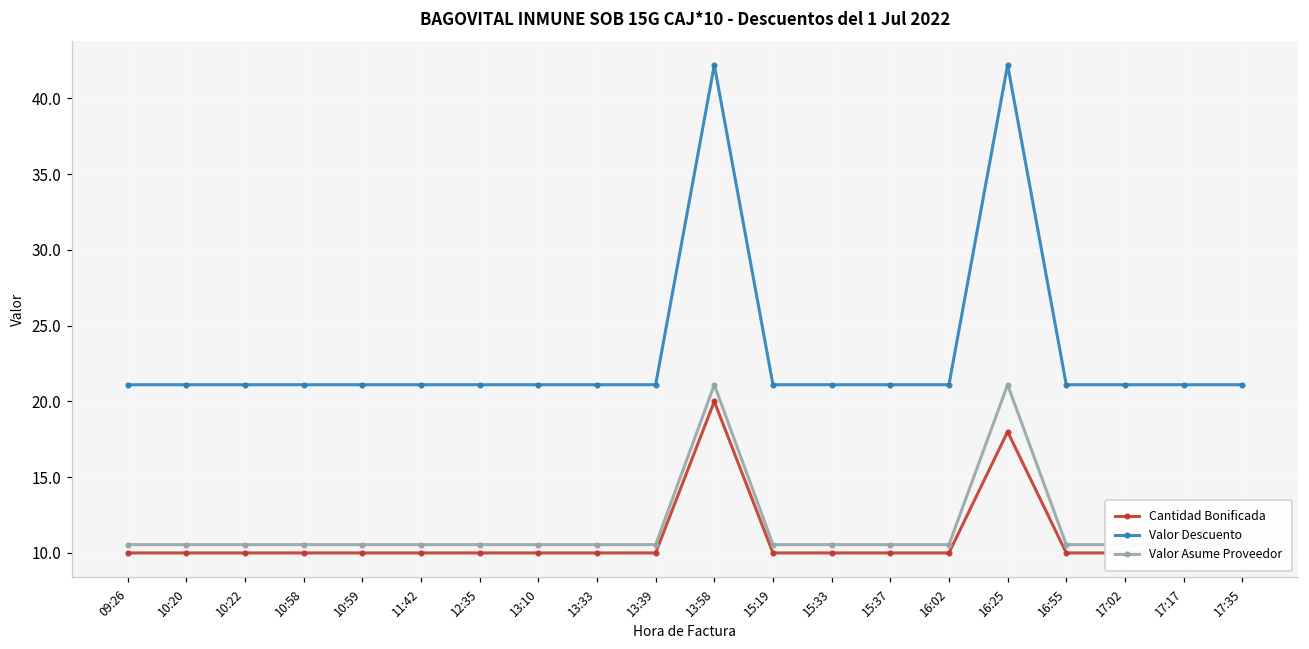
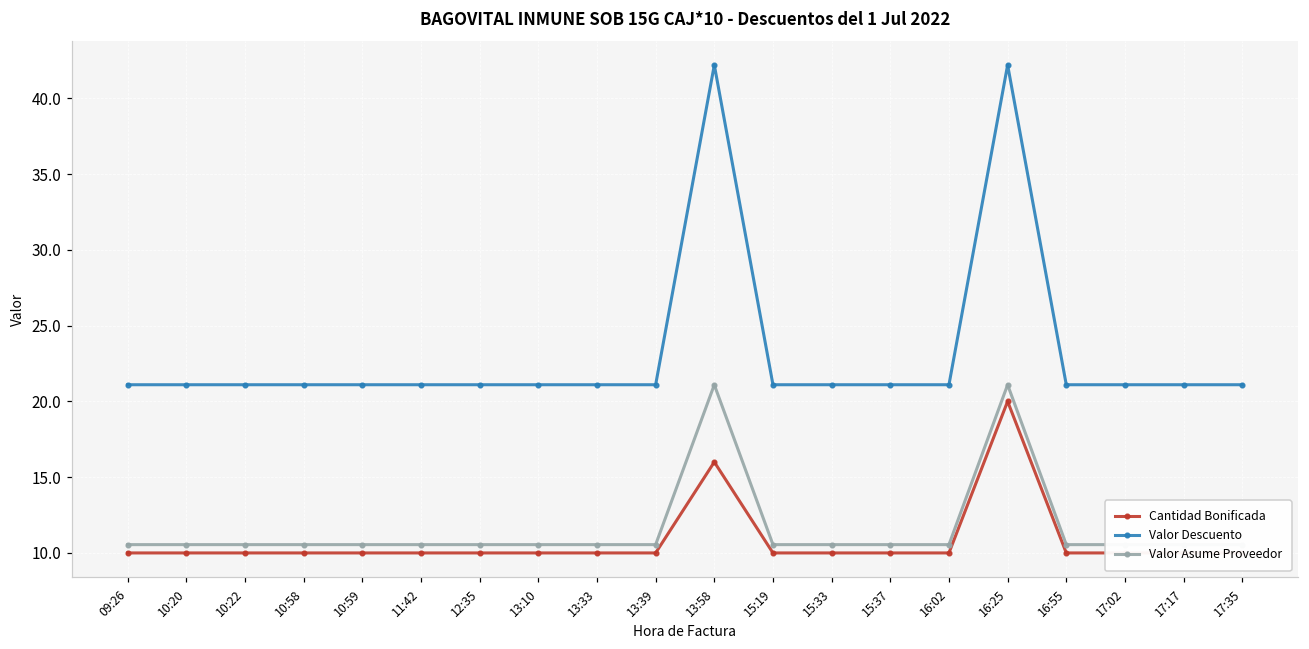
  {
    "Cantidad Bonificada": {
      "09:26": 10,
      "10:20": 10,
      "10:22": 10,
      "10:58": 10,
      "10:59": 10,
      "11:42": 10,
      "12:35": 10,
      "13:10": 10,
      "13:33": 10,
      "13:39": 10,
-     "13:58": 20,
+     "13:58": 16,
      "15:19": 10,
      "15:33": 10,
      "15:37": 10,
      "16:02": 10,
-     "16:25": 18,
+     "16:25": 20,
      "16:55": 10
    },
    "Valor Descuento": {
      "09:26": 21,
      "10:20": 21,
      "10:22": 21,
      "10:58": 21,
      "10:59": 21,
      "11:42": 21,
      "12:35": 21,
      "13:10": 21,
      "13:33": 21,
      "13:39": 21,
      "13:58": 42.2,
      "15:19": 21,
      "15:33": 21,
      "15:37": 21,
      "16:02": 21,
      "16:25": 42.2,
      "16:55": 21,
      "17:02": 21,
      "17:17": 21,
      "17:35": 21
    },
    "Valor Asume Proveedor": {
      "09:26": 10.5,
      "10:20": 10.5,
      "10:22": 10.5,
      "10:58": 10.5,
      "10:59": 10.5,
      "11:42": 10.5,
      "12:35": 10.5,
      "13:10": 10.5,
      "13:33": 10.5,
      "13:39": 10.5,
      "13:58": 21,
      "15:19": 10.5,
      "15:33": 10.5,
      "15:37": 10.5,
      "16:02": 10.5,
      "16:25": 21,
      "16:55": 10.5
    }
  }
